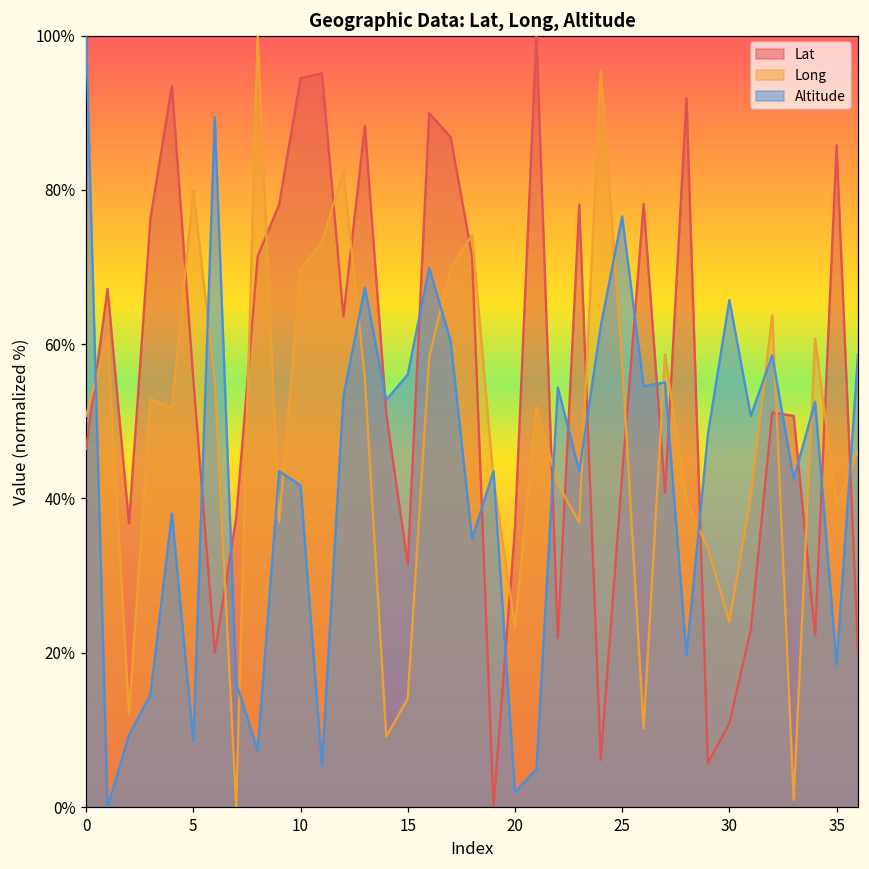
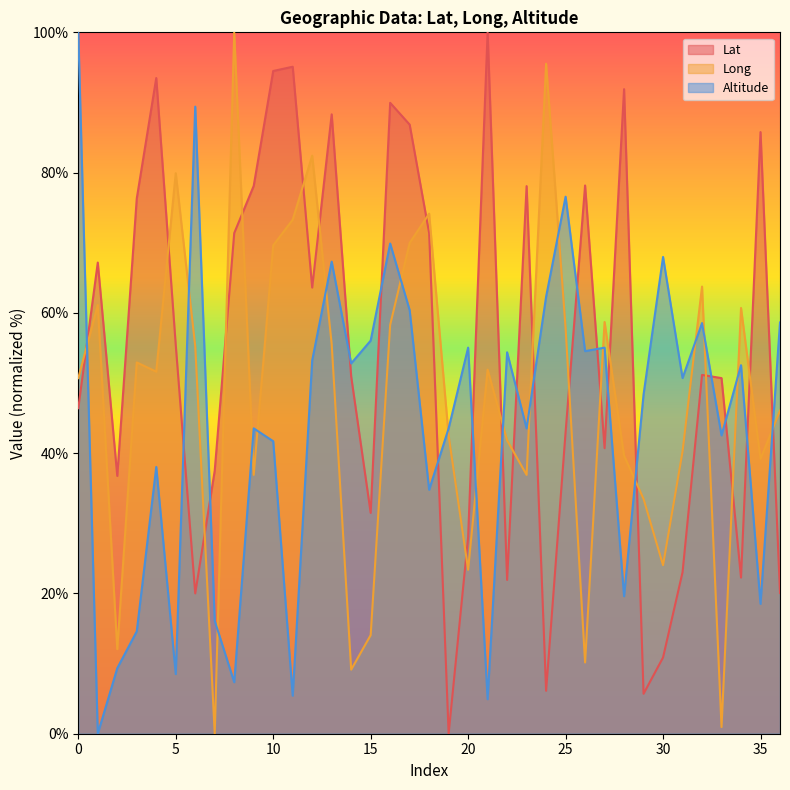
  {
    "Lat": {
      "0": "46%",
      "5": "55%",
      "10": "94%",
      "15": "31%",
-     "20": "36%",
+     "20": "28%",
      "25": "43%",
      "30": "11%",
      "35": "86%"
    },
    "Long": {
      "0": "51%",
      "5": "80%",
      "10": "70%",
      "15": "14%",
      "20": "23%",
      "25": "58%",
      "30": "24%",
      "35": "39%"
    },
    "Altitude": {
      "0": "100%",
      "5": "9%",
      "10": "42%",
      "15": "56%",
-     "20": "2%",
+     "20": "55%",
      "25": "77%",
-     "30": "66%",
+     "30": "68%",
      "35": "19%"
    }
  }
